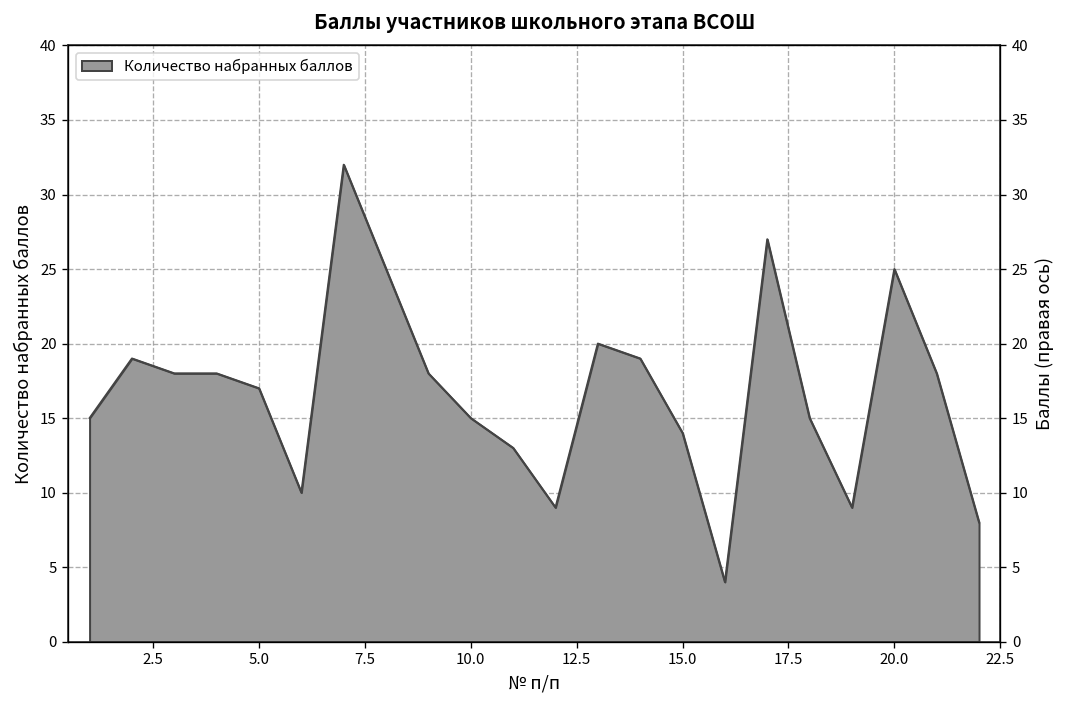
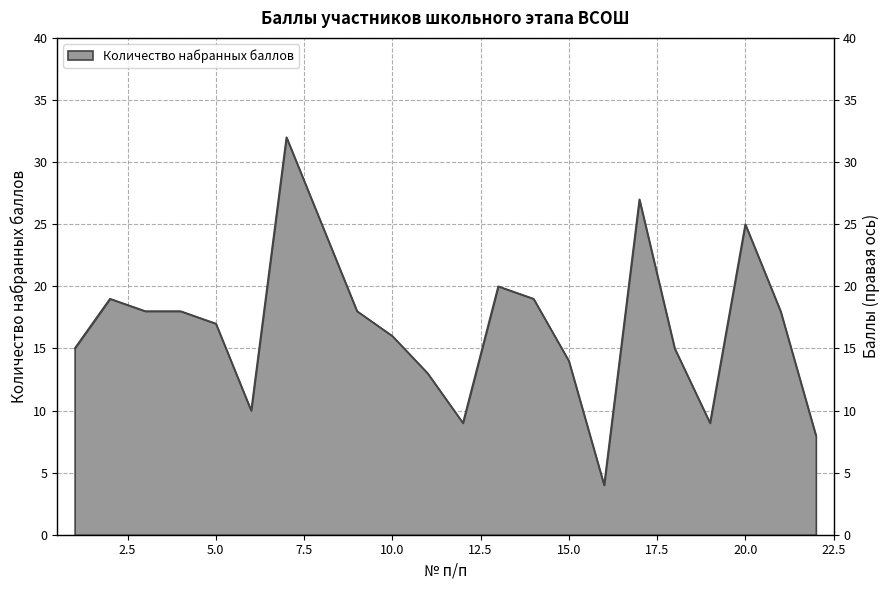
  {
    "5.0": 17,
-   "10.0": 15,
+   "10.0": 16,
    "15.0": 14,
    "20.0": 25
  }
